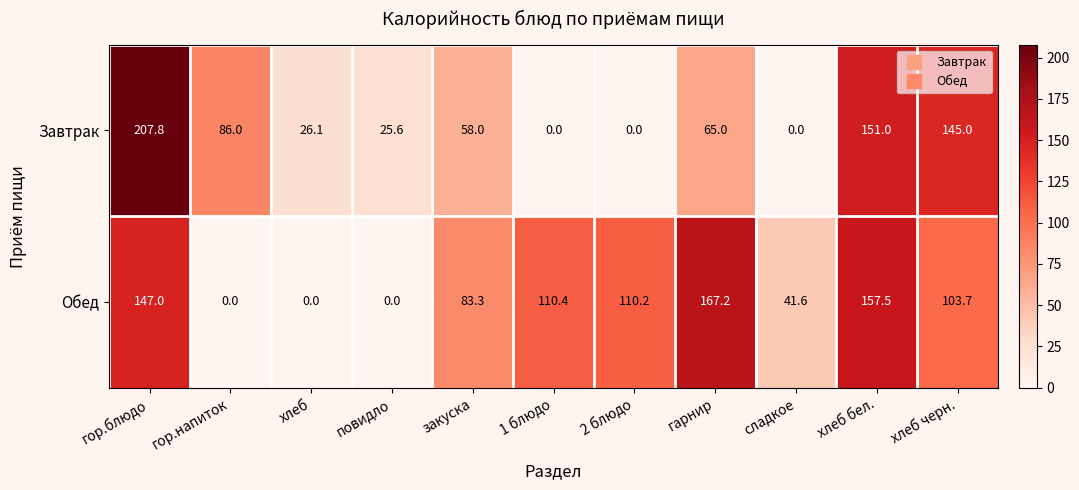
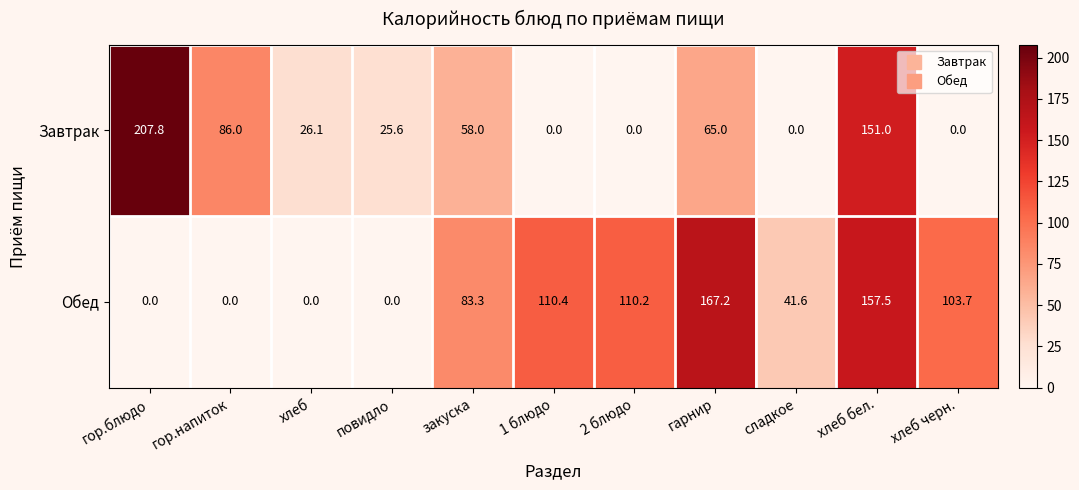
  {
    "Завтрак": {
      "гор.блюдо": 207.8,
      "гор.напиток": 86.0,
      "хлеб": 26.1,
      "повидло": 25.6,
      "закуска": 58.0,
      "1 блюдо": 0.0,
      "2 блюдо": 0.0,
      "гарнир": 65.0,
      "сладкое": 0.0,
      "хлеб бел.": 151.0,
-     "хлеб черн.": 145.0
+     "хлеб черн.": 0.0
    },
    "Обед": {
-     "гор.блюдо": 147.0,
+     "гор.блюдо": 0.0,
      "гор.напиток": 0.0,
      "хлеб": 0.0,
      "повидло": 0.0,
      "закуска": 83.3,
      "1 блюдо": 110.4,
      "2 блюдо": 110.2,
      "гарнир": 167.2,
      "сладкое": 41.6,
      "хлеб бел.": 157.5,
      "хлеб черн.": 103.7
    }
  }
